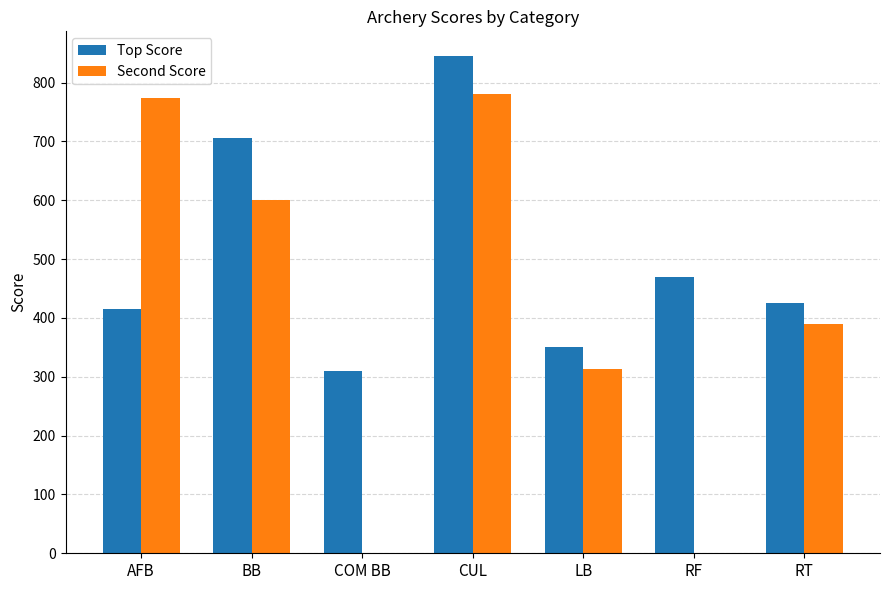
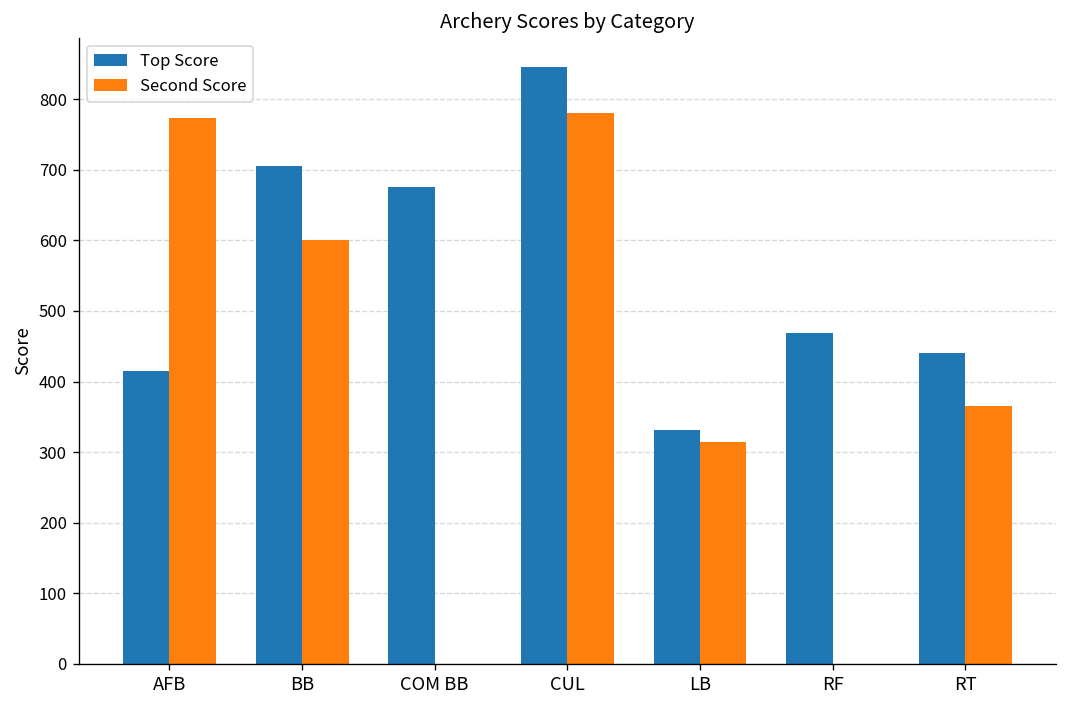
  {
    "Top Score": {
      "AFB": 420,
      "BB": 710,
-     "COM BB": 310,
+     "COM BB": 680,
      "CUL": 850,
-     "LB": 350,
+     "LB": 330,
      "RF": 470,
-     "RT": 430
+     "RT": 440
    },
    "Second Score": {
      "AFB": 770,
      "BB": 600,
      "COM BB": 0,
      "CUL": 780,
      "LB": 310,
      "RF": 0,
-     "RT": 390
+     "RT": 370
    }
  }
